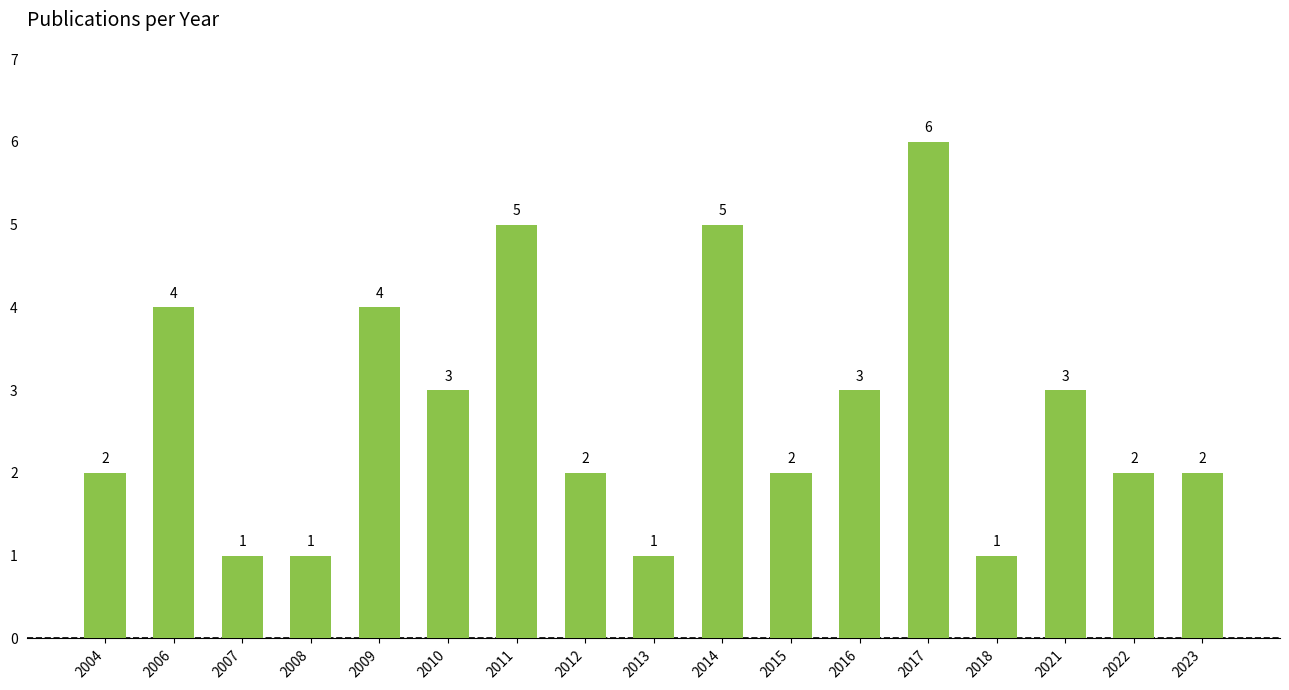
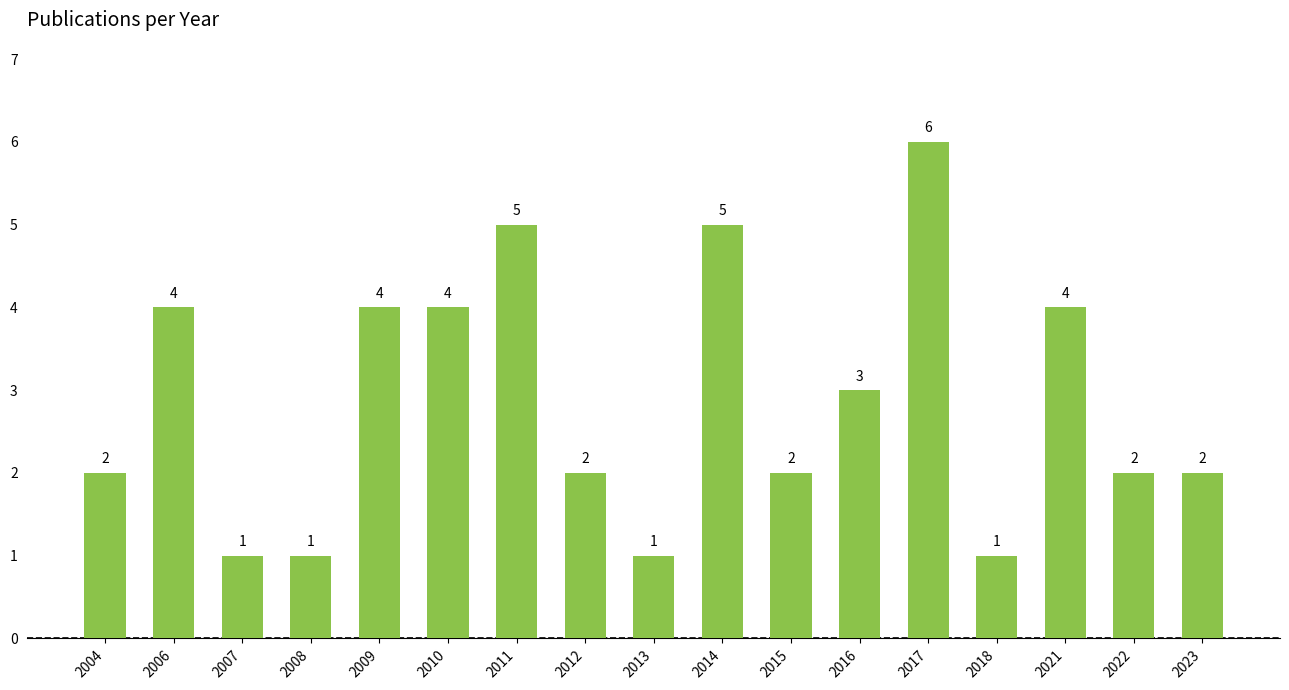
  {
    "2004": 2,
    "2006": 4,
    "2007": 1,
    "2008": 1,
    "2009": 4,
-   "2010": 3,
+   "2010": 4,
    "2011": 5,
    "2012": 2,
    "2013": 1,
    "2014": 5,
    "2015": 2,
    "2016": 3,
    "2017": 6,
    "2018": 1,
-   "2021": 3,
+   "2021": 4,
    "2022": 2,
    "2023": 2
  }
